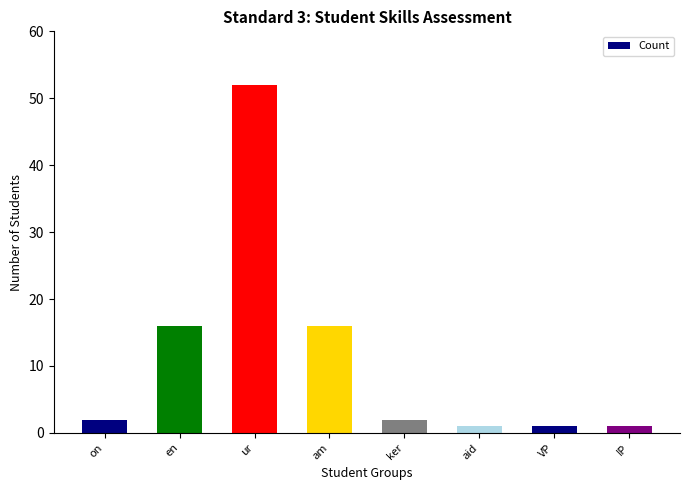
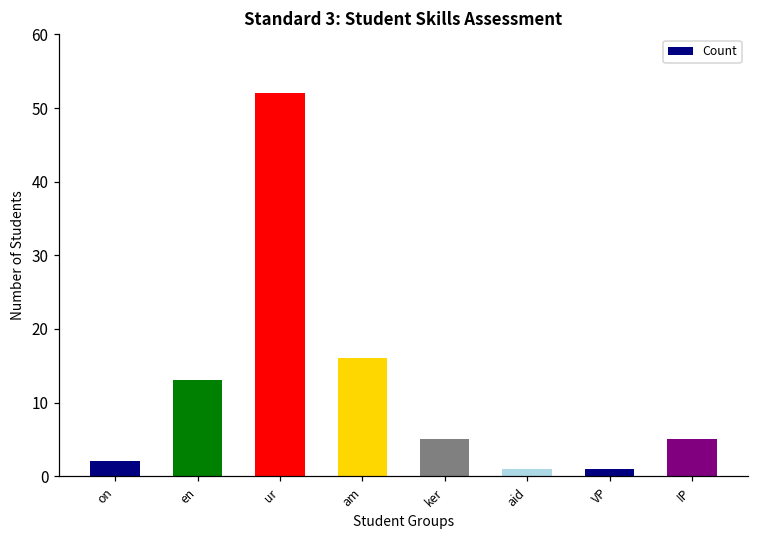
  {
    "on": 2,
-   "en": 16,
+   "en": 13,
    "ur": 52,
    "am": 16,
-   "ker": 2,
+   "ker": 5,
    "aid": 1,
    "VP": 1,
-   "IP": 1
+   "IP": 5
  }
